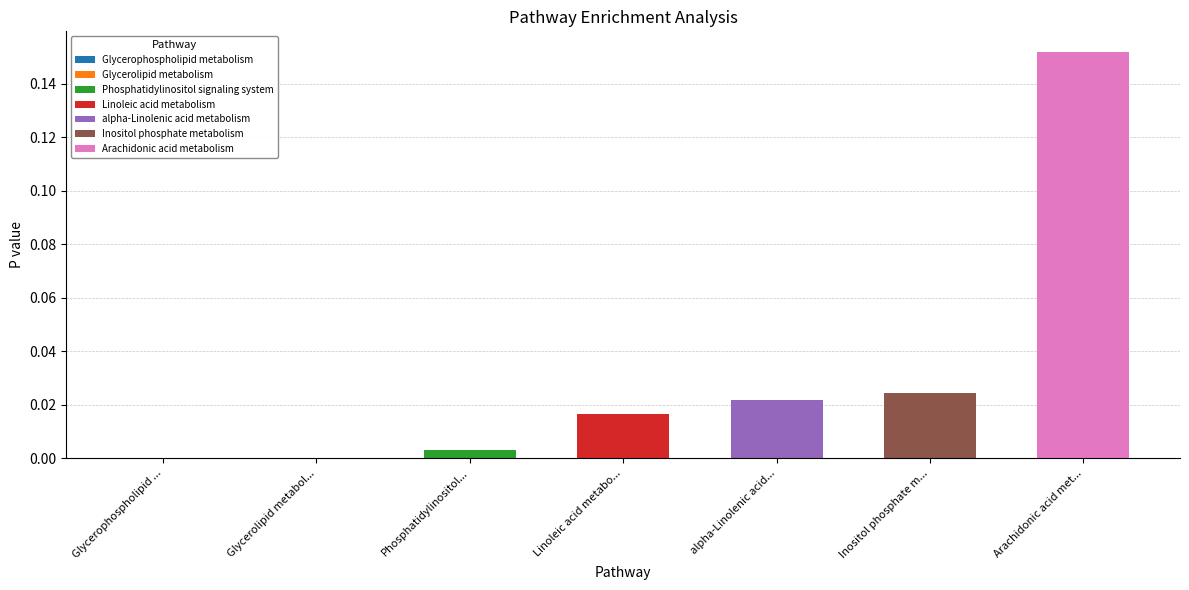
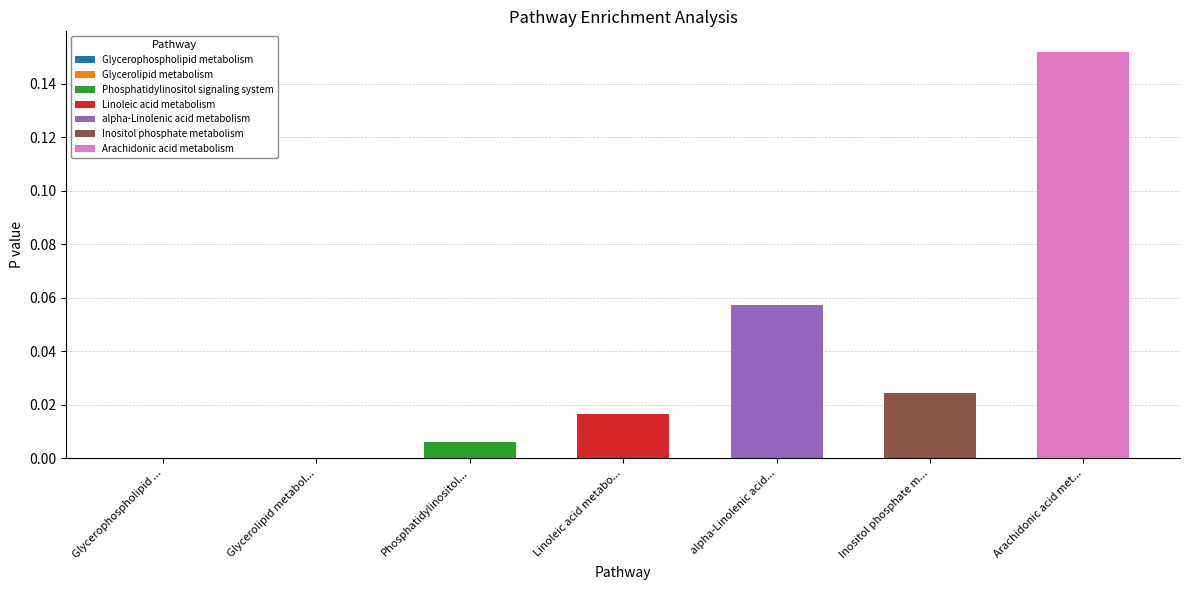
  {
-   "Phosphatidylinositol...": 0.003,
+   "Phosphatidylinositol...": 0.006,
    "Linoleic acid metabo...": 0.017,
-   "alpha-Linolenic acid...": 0.022,
+   "alpha-Linolenic acid...": 0.057,
    "Inositol phosphate m...": 0.025,
    "Arachidonic acid met...": 0.152
  }
